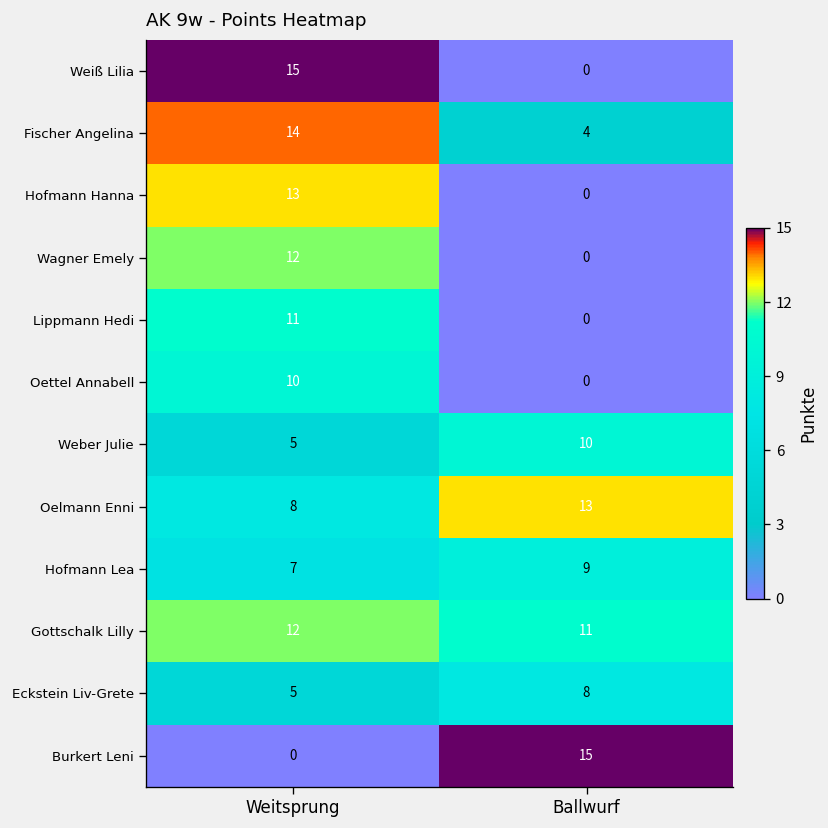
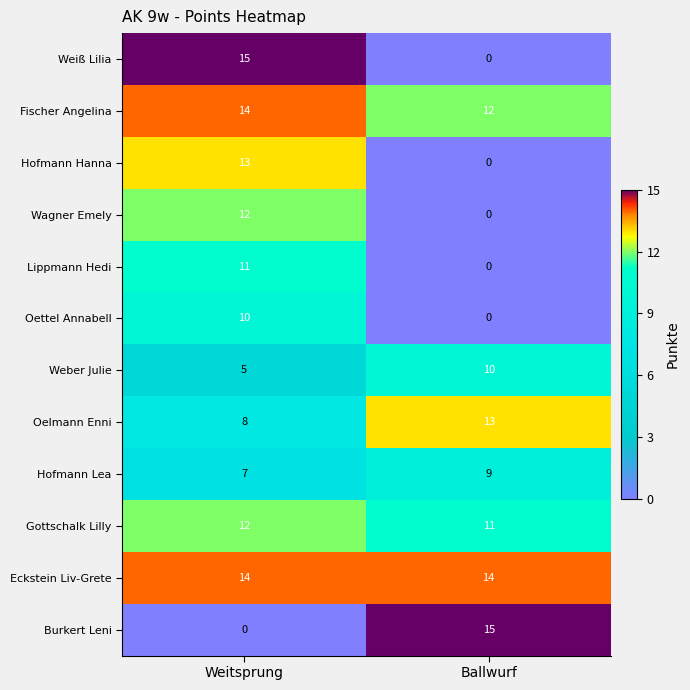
  {
    "Weiß Lilia": {
      "Weitsprung": 15,
      "Ballwurf": 0
    },
    "Fischer Angelina": {
      "Weitsprung": 14,
-     "Ballwurf": 4
+     "Ballwurf": 12
    },
    "Hofmann Hanna": {
      "Weitsprung": 13,
      "Ballwurf": 0
    },
    "Wagner Emely": {
      "Weitsprung": 12,
      "Ballwurf": 0
    },
    "Lippmann Hedi": {
      "Weitsprung": 11,
      "Ballwurf": 0
    },
    "Oettel Annabell": {
      "Weitsprung": 10,
      "Ballwurf": 0
    },
    "Weber Julie": {
      "Weitsprung": 5,
      "Ballwurf": 10
    },
    "Oelmann Enni": {
      "Weitsprung": 8,
      "Ballwurf": 13
    },
    "Hofmann Lea": {
      "Weitsprung": 7,
      "Ballwurf": 9
    },
    "Gottschalk Lilly": {
      "Weitsprung": 12,
      "Ballwurf": 11
    },
    "Eckstein Liv-Grete": {
-     "Weitsprung": 5,
-     "Ballwurf": 8
+     "Weitsprung": 14,
+     "Ballwurf": 14
    },
    "Burkert Leni": {
      "Weitsprung": 0,
      "Ballwurf": 15
    }
  }
